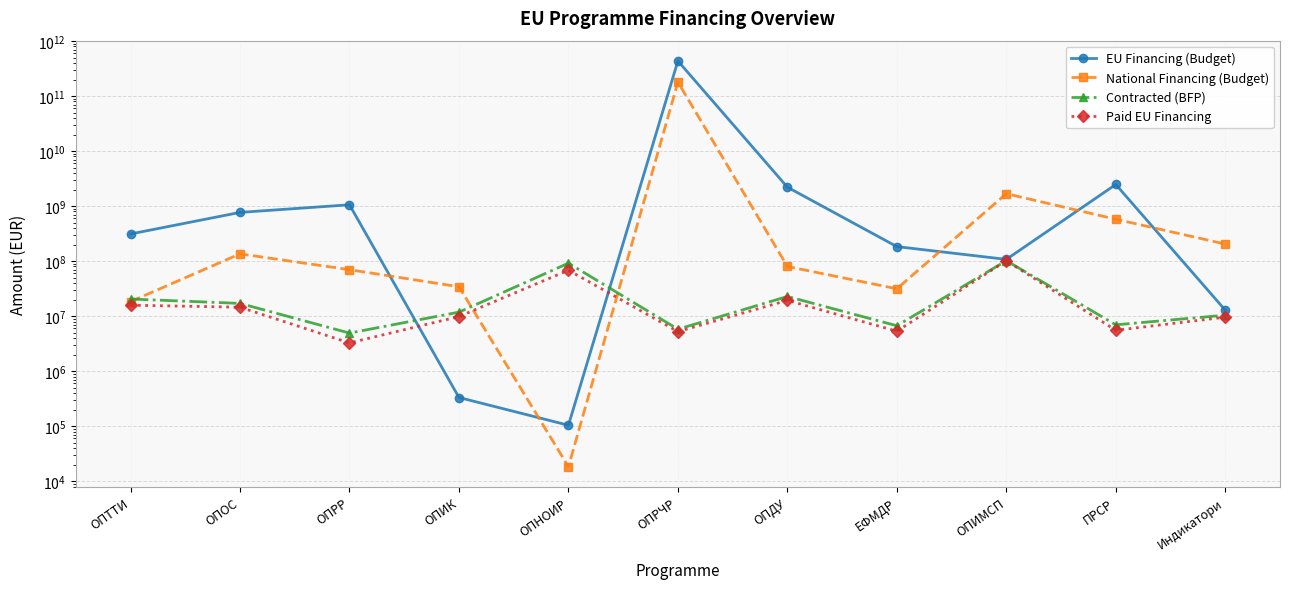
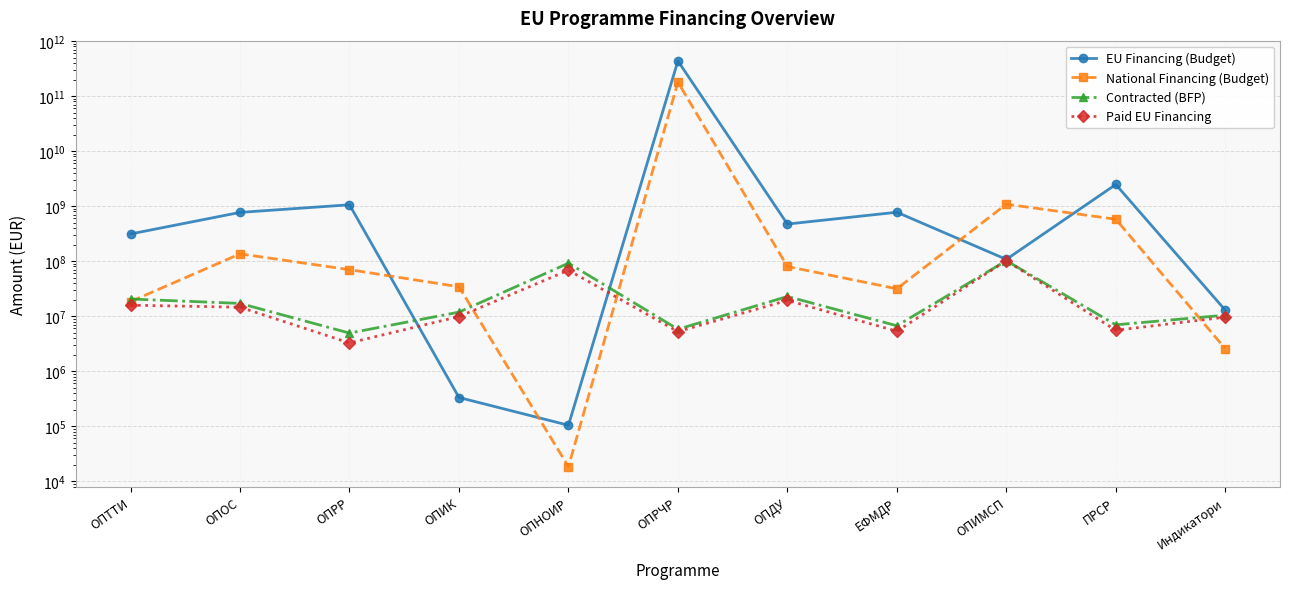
  {
    "EU Financing (Budget)": {
      "ОПТТИ": 300000000,
      "ОПОС": 800000000,
      "ОПРР": 1100000000,
      "ОПИК": 300000,
      "ОПНОИР": 100000,
      "ОПРЧР": 400000000000,
-     "ОПДУ": 2200000000,
-     "ЕФМДР": 180000000,
+     "ОПДУ": 500000000,
+     "ЕФМДР": 800000000,
      "ПРСР": 2000000000,
      "Индикатори": 13000000
    },
    "National Financing (Budget)": {
      "ОПТТИ": 18000000,
      "ОПОС": 140000000,
      "ОПРР": 70000000,
      "ОПИК": 30000000,
      "ОПНОИР": 18000,
      "ОПРЧР": 180000000000,
      "ОПДУ": 80000000,
      "ЕФМДР": 30000000,
-     "ОПИМСП": 1700000000,
+     "ОПИМСП": 1100000000,
      "ПРСР": 600000000,
-     "Индикатори": 200000000
+     "Индикатори": 3000000
    },
    "Contracted (BFP)": {
      "ОПТТИ": 21000000,
      "ОПОС": 17000000,
      "ОПРР": 5000000,
      "ОПИК": 12000000,
      "ОПНОИР": 90000000,
      "ОПДУ": 23000000,
      "ЕФМДР": 7000000,
      "ПРСР": 7000000
    },
    "Paid EU Financing": {
      "ОПТТИ": 16000000,
      "ОПОС": 15000000,
      "ОПРР": 3000000,
      "ОПИК": 10000000,
      "ОПНОИР": 70000000,
      "ОПДУ": 19000000,
      "ЕФМДР": 5000000,
      "ПРСР": 6000000
    }
  }
